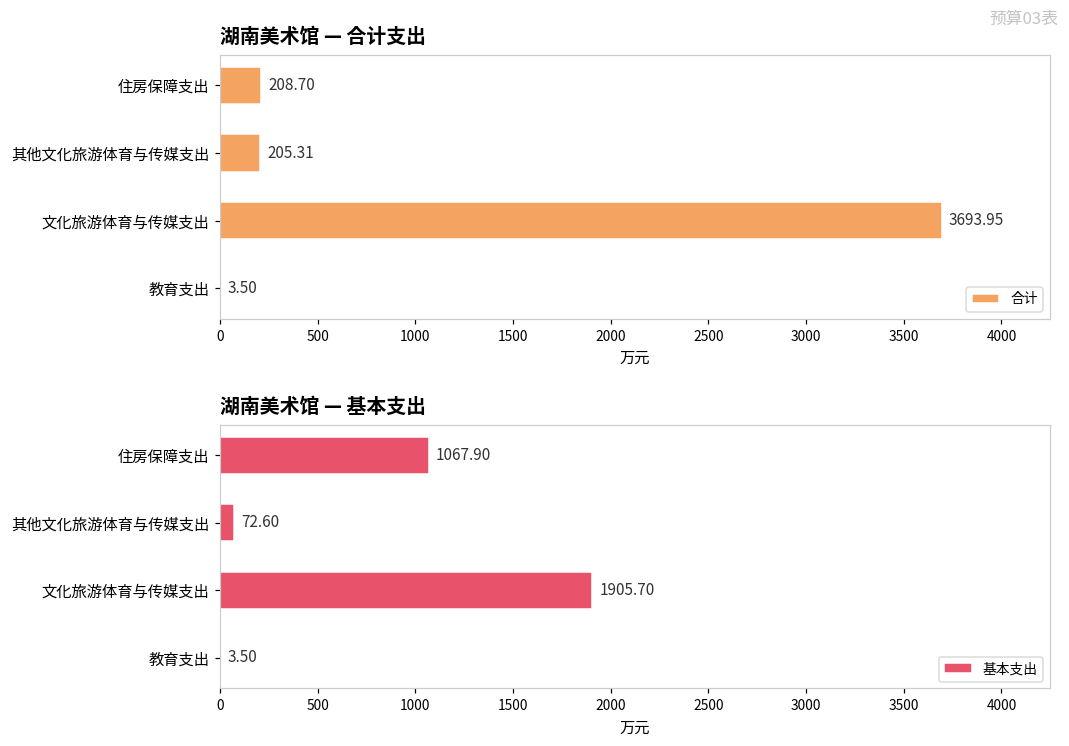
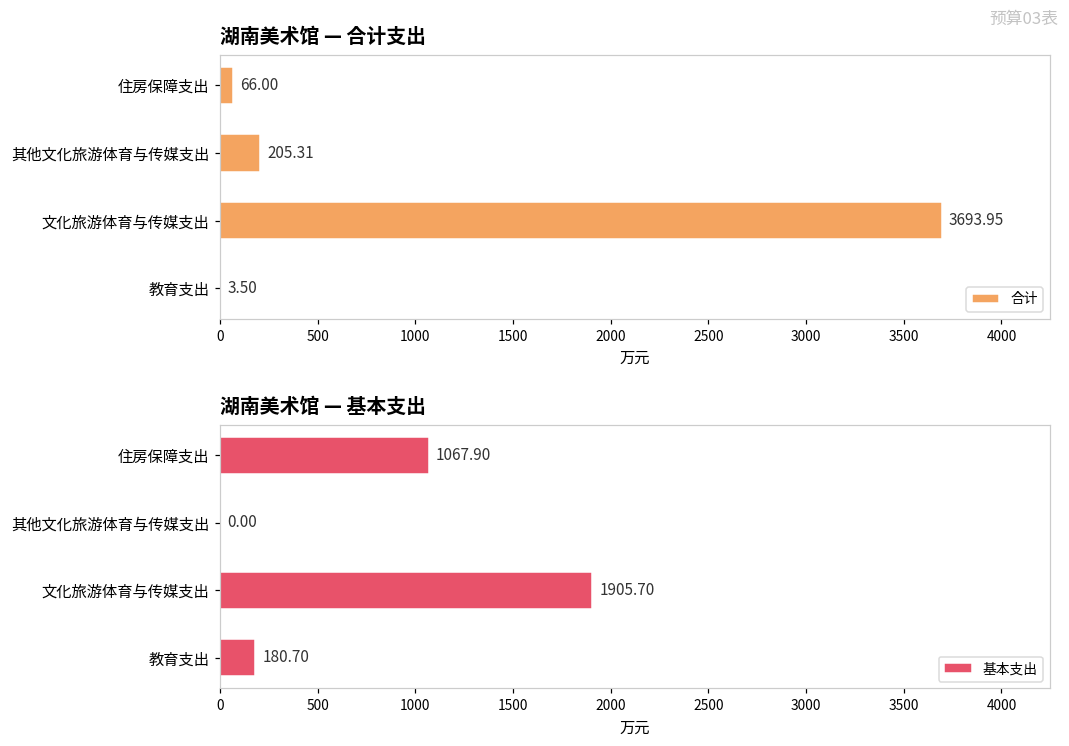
  {
    "湖南美术馆 — 合计支出": {
-     "住房保障支出": 208.70,
+     "住房保障支出": 66.00,
      "其他文化旅游体育与传媒支出": 205.31,
      "文化旅游体育与传媒支出": 3693.95,
      "教育支出": 3.50
    },
    "湖南美术馆 — 基本支出": {
      "住房保障支出": 1067.90,
-     "其他文化旅游体育与传媒支出": 72.60,
+     "其他文化旅游体育与传媒支出": 0.00,
      "文化旅游体育与传媒支出": 1905.70,
-     "教育支出": 3.50
+     "教育支出": 180.70
    }
  }
